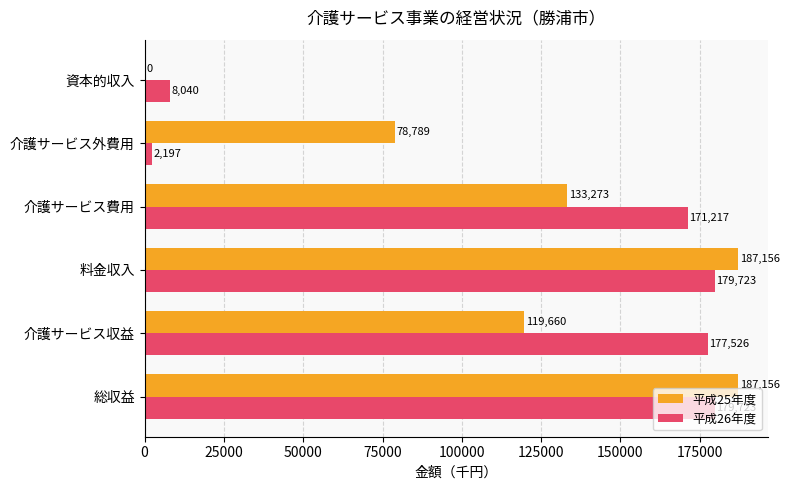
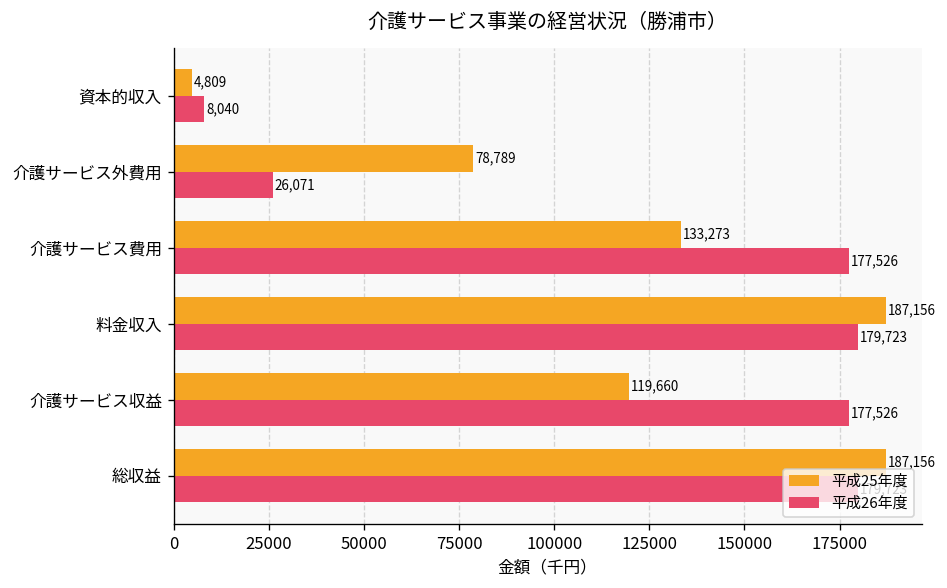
  {
    "平成25年度": {
-     "資本的収入": "0",
+     "資本的収入": "4,809",
      "介護サービス外費用": "78,789",
      "介護サービス費用": "133,273",
      "料金収入": "187,156",
      "介護サービス収益": "119,660"
    },
    "平成26年度": {
      "資本的収入": "8,040",
-     "介護サービス外費用": "2,197",
-     "介護サービス費用": "171,217",
+     "介護サービス外費用": "26,071",
+     "介護サービス費用": "177,526",
      "料金収入": "179,723",
      "介護サービス収益": "177,526"
    }
  }
